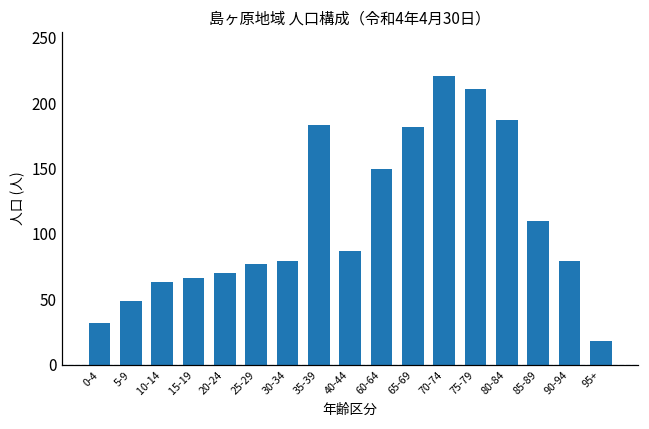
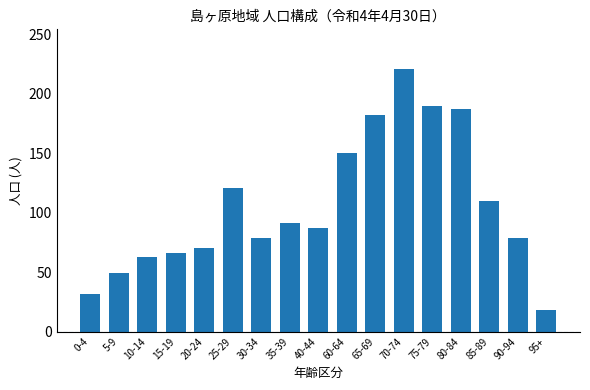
  {
    "0-4": 32,
    "5-9": 49,
    "10-14": 63,
    "15-19": 66,
    "20-24": 70,
-   "25-29": 77,
+   "25-29": 121,
    "30-34": 79,
-   "35-39": 183,
+   "35-39": 91,
    "40-44": 87,
    "60-64": 150,
    "65-69": 182,
    "70-74": 221,
-   "75-79": 211,
+   "75-79": 190,
    "80-84": 187,
    "85-89": 110,
    "90-94": 79,
    "95+": 18
  }
